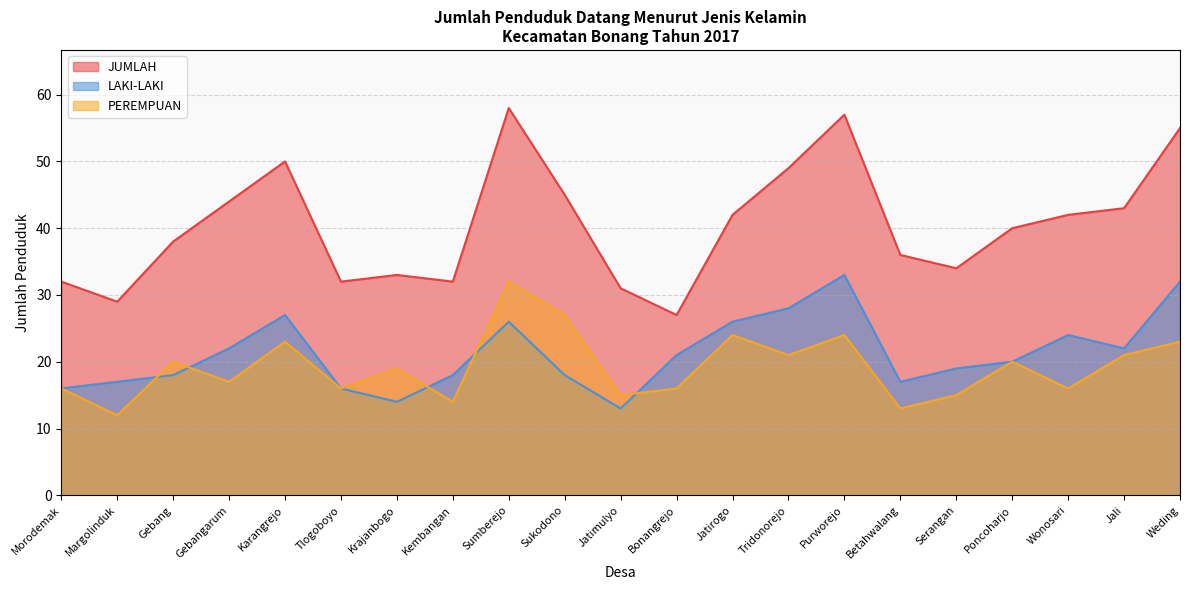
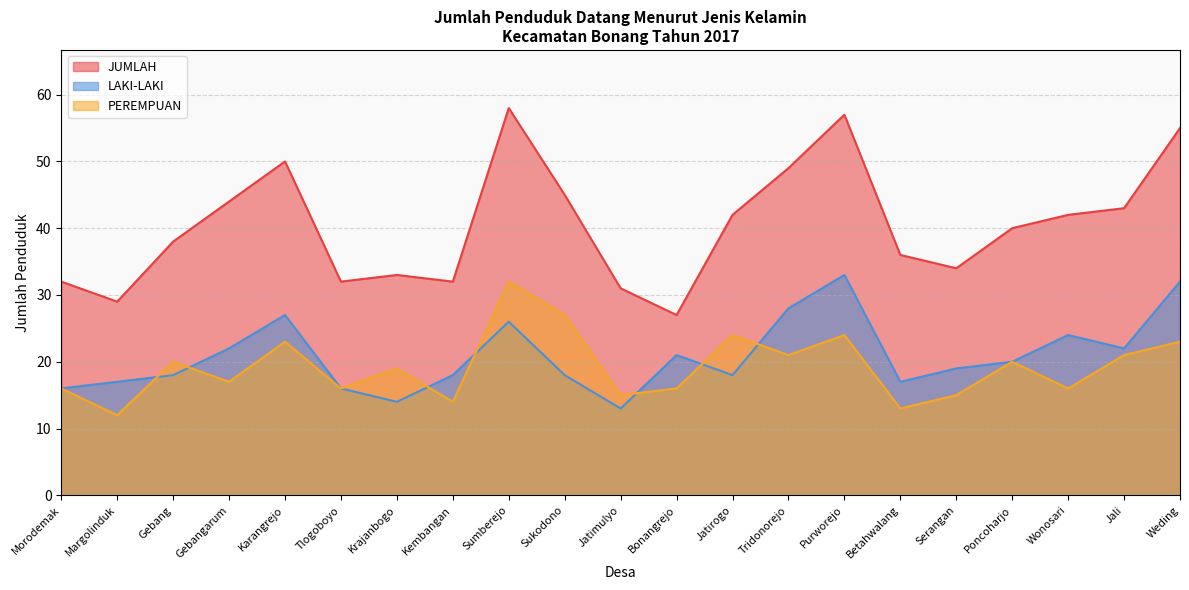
  {
    "JUMLAH": {
      "Morodemak": 32,
      "Margolinduk": 29,
      "Gebang": 38,
      "Gebangarum": 44,
      "Karangrejo": 50,
      "Tlogoboyo": 32,
      "Krajanbogo": 33,
      "Kembangan": 32,
      "Sumberejo": 58,
      "Sukodono": 45,
      "Jatimulyo": 31,
      "Bonangrejo": 27,
      "Jatirogo": 42,
      "Tridonorejo": 49,
      "Purworejo": 57,
      "Betahwalang": 36,
      "Serangan": 34,
      "Poncoharjo": 40,
      "Wonosari": 42,
      "Jali": 43,
      "Weding": 55
    },
    "LAKI-LAKI": {
      "Margolinduk": 17,
      "Gebang": 18,
      "Gebangarum": 22,
      "Karangrejo": 27,
      "Krajanbogo": 14,
      "Kembangan": 18,
      "Sumberejo": 26,
      "Sukodono": 18,
      "Jatimulyo": 13,
      "Bonangrejo": 21,
-     "Jatirogo": 26,
+     "Jatirogo": 18,
      "Tridonorejo": 28,
      "Purworejo": 33,
      "Betahwalang": 17,
      "Serangan": 19,
      "Wonosari": 24,
      "Jali": 22,
      "Weding": 32
    },
    "PEREMPUAN": {
      "Margolinduk": 12,
      "Gebang": 20,
      "Gebangarum": 17,
      "Karangrejo": 23,
      "Krajanbogo": 19,
      "Kembangan": 14,
      "Sumberejo": 32,
      "Sukodono": 27,
      "Jatimulyo": 15,
      "Bonangrejo": 16,
      "Jatirogo": 24,
      "Tridonorejo": 21,
      "Purworejo": 24,
      "Betahwalang": 13,
      "Serangan": 15,
      "Wonosari": 16,
      "Jali": 21,
      "Weding": 23
    }
  }
